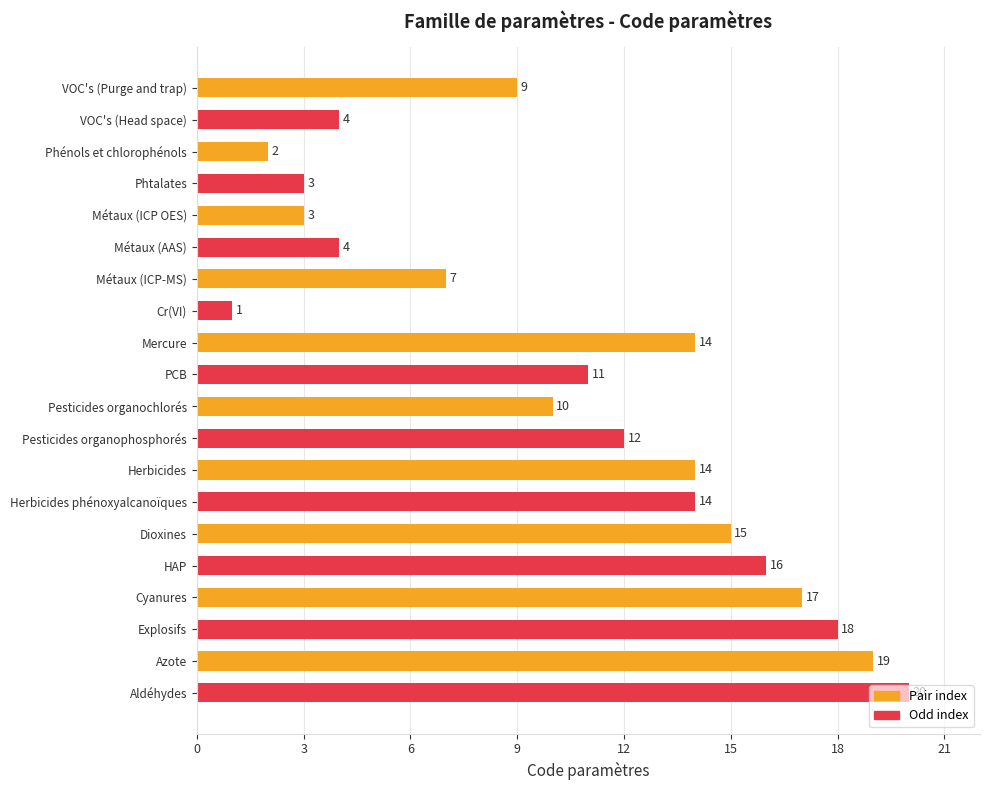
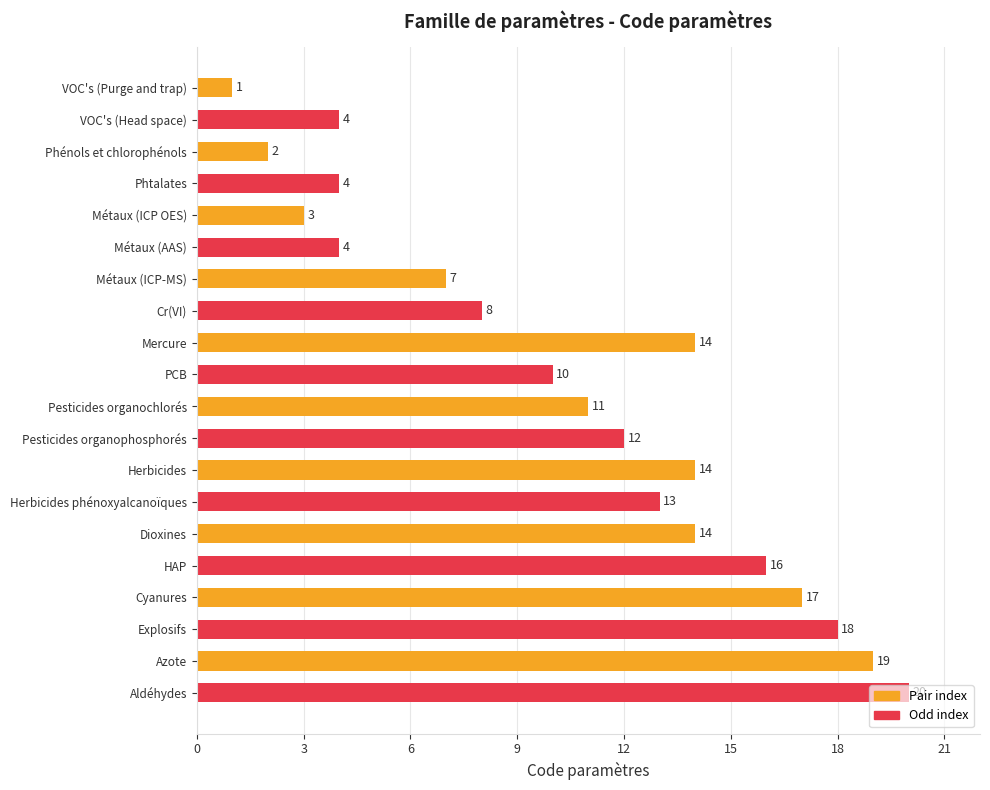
  {
-   "VOC's (Purge and trap)": 9,
+   "VOC's (Purge and trap)": 1,
    "VOC's (Head space)": 4,
    "Phénols et chlorophénols": 2,
-   "Phtalates": 3,
+   "Phtalates": 4,
    "Métaux (ICP OES)": 3,
    "Métaux (AAS)": 4,
    "Métaux (ICP-MS)": 7,
-   "Cr(VI)": 1,
+   "Cr(VI)": 8,
    "Mercure": 14,
-   "PCB": 11,
-   "Pesticides organochlorés": 10,
+   "PCB": 10,
+   "Pesticides organochlorés": 11,
    "Pesticides organophosphorés": 12,
    "Herbicides": 14,
-   "Herbicides phénoxyalcanoïques": 14,
-   "Dioxines": 15,
+   "Herbicides phénoxyalcanoïques": 13,
+   "Dioxines": 14,
    "HAP": 16,
    "Cyanures": 17,
    "Explosifs": 18,
    "Azote": 19
  }
